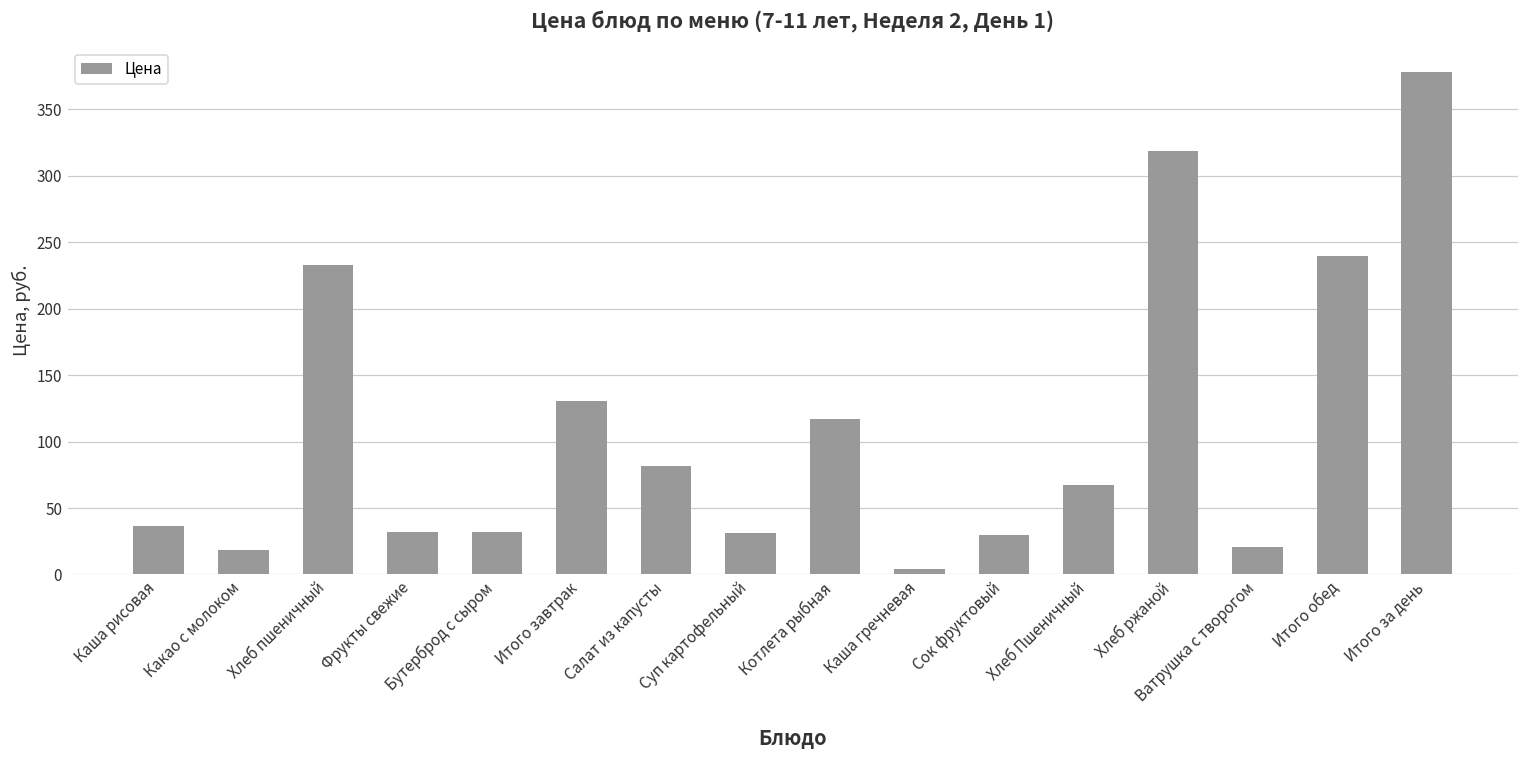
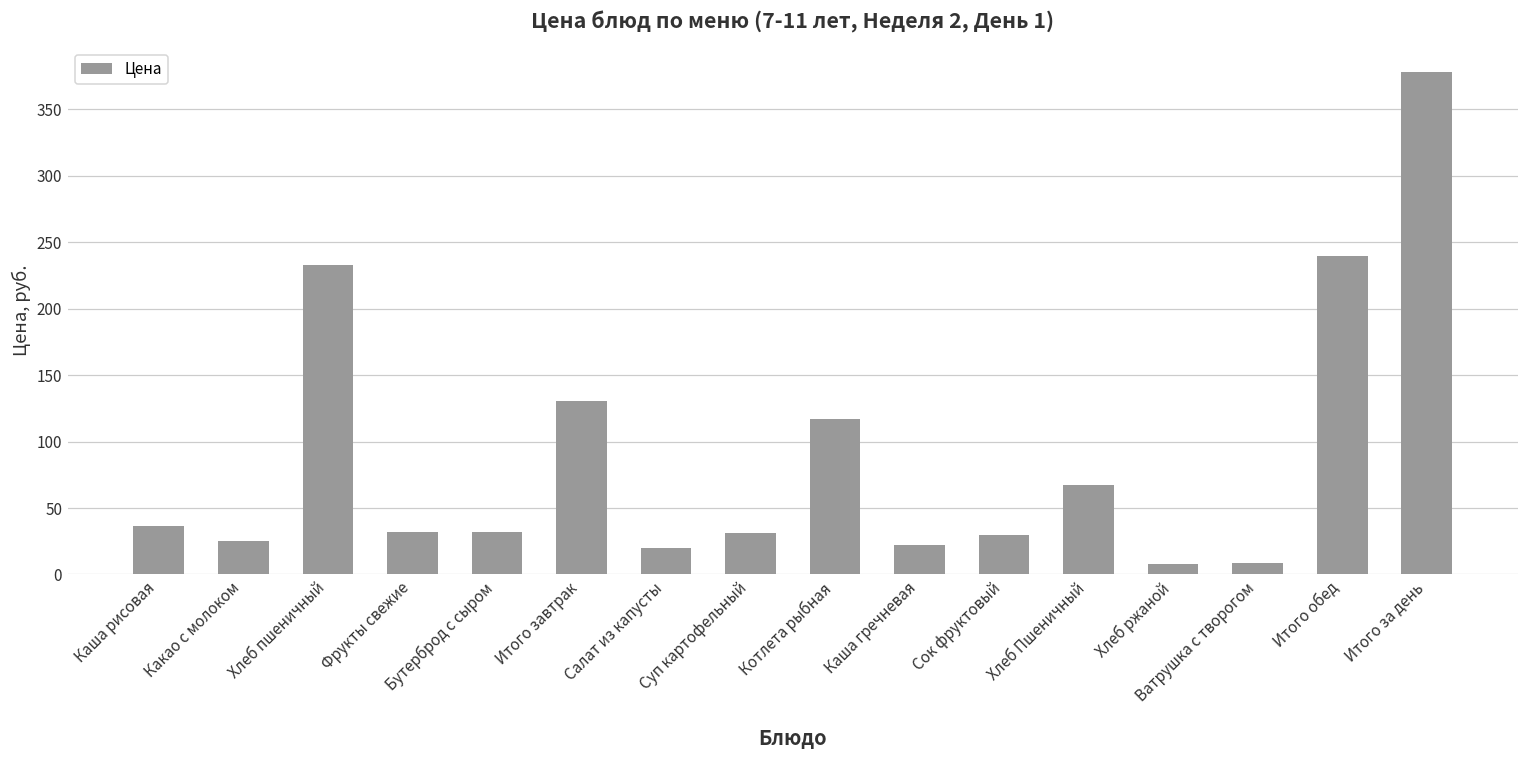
  {
    "Каша рисовая": 36,
-   "Какао с молоком": 18,
+   "Какао с молоком": 25,
    "Хлеб пшеничный": 232,
    "Фрукты свежие": 32,
    "Бутерброд с сыром": 32,
    "Итого завтрак": 130,
-   "Салат из капусты": 82,
+   "Салат из капусты": 20,
    "Суп картофельный": 32,
    "Котлета рыбная": 117,
-   "Каша гречневая": 4,
+   "Каша гречневая": 22,
    "Сок фруктовый": 30,
    "Хлеб Пшеничный": 67,
-   "Хлеб ржаной": 318,
-   "Ватрушка с творогом": 21,
+   "Хлеб ржаной": 8,
+   "Ватрушка с творогом": 8,
    "Итого обед": 239,
    "Итого за день": 378
  }
